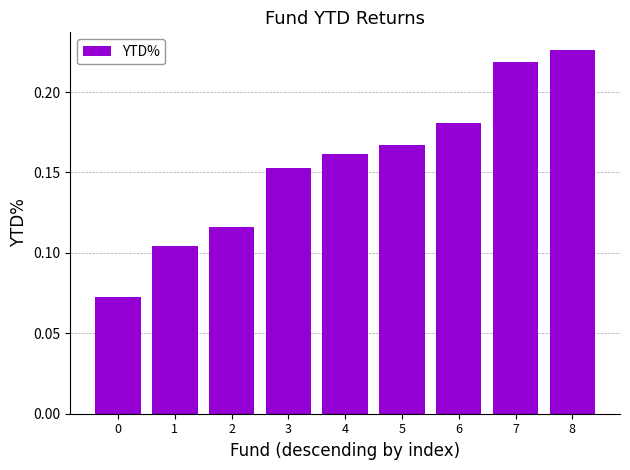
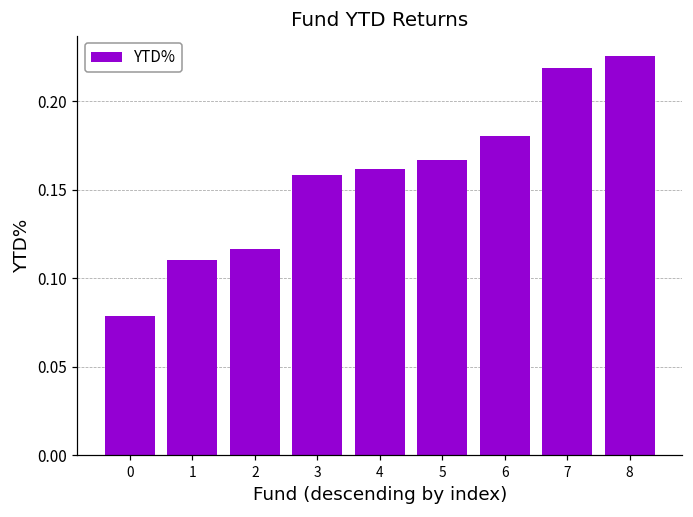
  {
-   "0": 0.073,
-   "1": 0.104,
+   "0": 0.079,
+   "1": 0.110,
    "2": 0.116,
-   "3": 0.153,
+   "3": 0.158,
    "4": 0.162,
    "5": 0.167,
    "6": 0.181,
    "7": 0.219,
    "8": 0.226
  }
